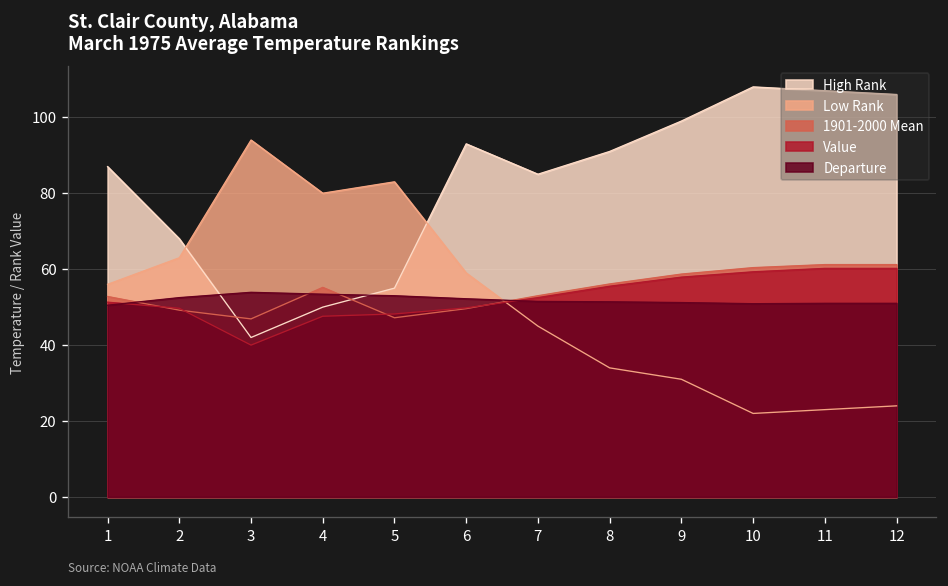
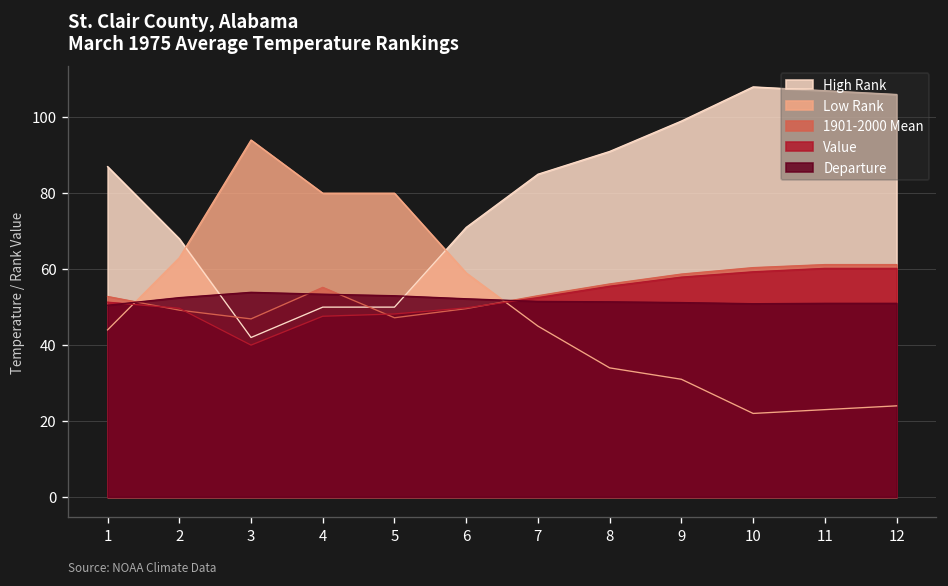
  {
    "High Rank": {
      "1": 87,
      "2": 68,
      "3": 42,
      "4": 50,
-     "5": 55,
-     "6": 93,
+     "5": 50,
+     "6": 71,
      "7": 85,
      "8": 91,
      "9": 99,
      "10": 108
    },
    "Low Rank": {
-     "1": 56,
+     "1": 44,
      "2": 63,
      "3": 94,
      "4": 80,
-     "5": 83,
+     "5": 80,
      "6": 59,
      "7": 45,
      "8": 34,
      "9": 31,
      "10": 22,
      "11": 23,
      "12": 24
    },
    "1901-2000 Mean": {
      "1": 53,
      "3": 47,
      "4": 55,
      "5": 47,
      "10": 60,
      "11": 61,
      "12": 61
    },
    "Value": {
      "3": 40,
      "4": 48,
      "5": 48,
      "10": 59,
      "11": 60,
      "12": 60
    },
    "Departure": {
      "2": 53,
      "3": 54,
      "4": 53,
      "5": 53,
      "6": 52,
      "7": 52,
      "8": 51,
      "9": 51,
      "10": 51,
      "11": 51,
      "12": 51
    }
  }
